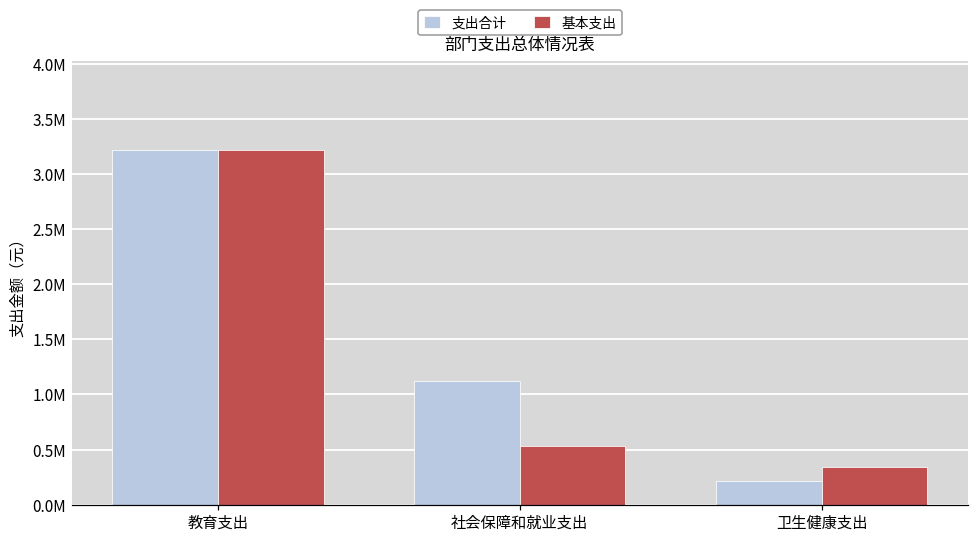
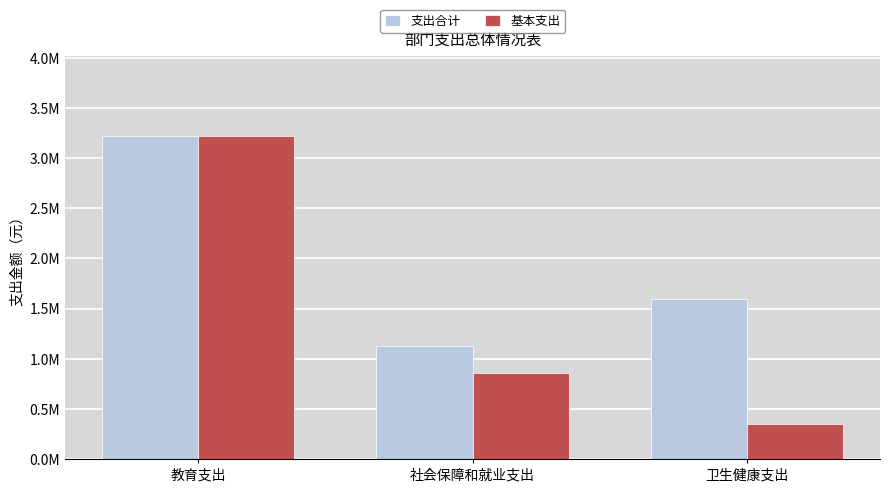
  {
    "支出合计": {
      "教育支出": 3220000,
      "社会保障和就业支出": 1130000,
-     "卫生健康支出": 220000
+     "卫生健康支出": 1600000
    },
    "基本支出": {
      "教育支出": 3220000,
-     "社会保障和就业支出": 530000,
+     "社会保障和就业支出": 860000,
      "卫生健康支出": 340000
    }
  }
